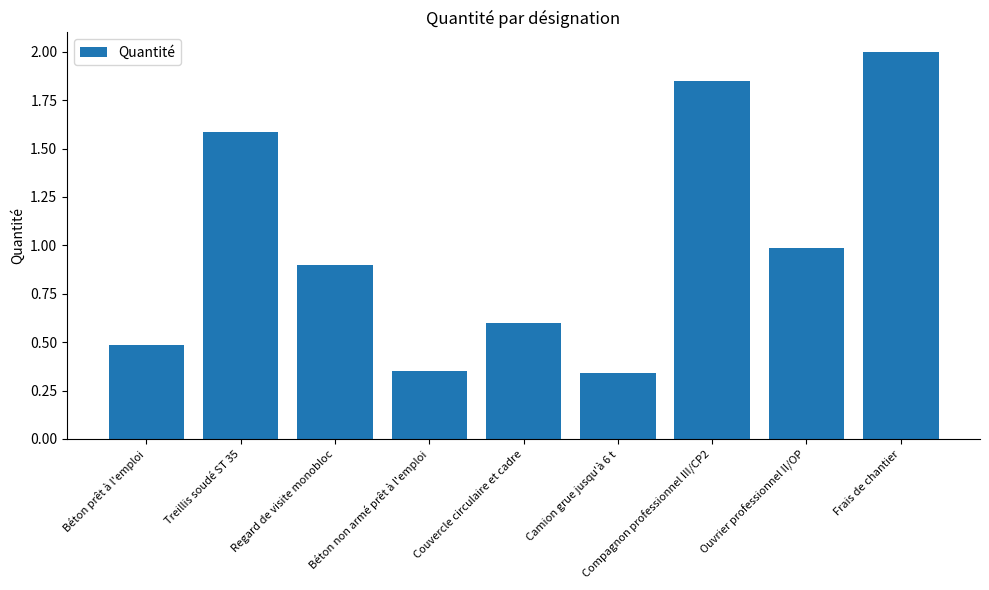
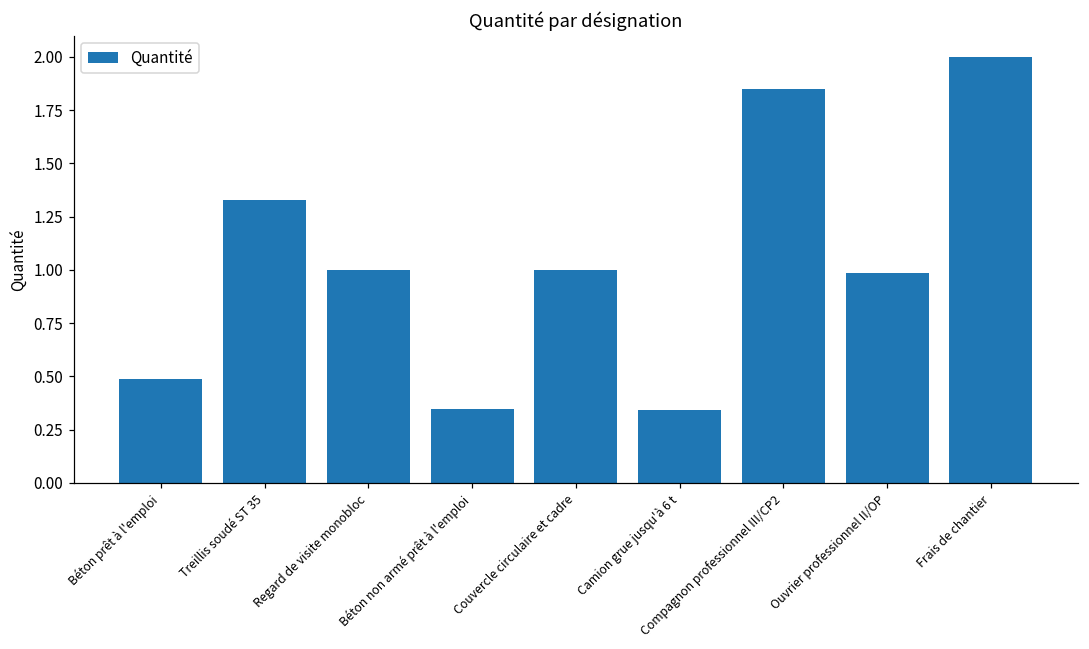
  {
    "Béton prêt à l'emploi": 0.49,
-   "Treillis soudé ST 35": 1.59,
-   "Regard de visite monobloc": 0.9,
+   "Treillis soudé ST 35": 1.33,
+   "Regard de visite monobloc": 1.0,
    "Béton non armé prêt à l'emploi": 0.35,
-   "Couvercle circulaire et cadre": 0.6,
+   "Couvercle circulaire et cadre": 1.0,
    "Camion grue jusqu'à 6 t": 0.34,
    "Compagnon professionnel III/CP2": 1.85,
    "Ouvrier professionnel II/OP": 0.99,
    "Frais de chantier": 2.00
  }
